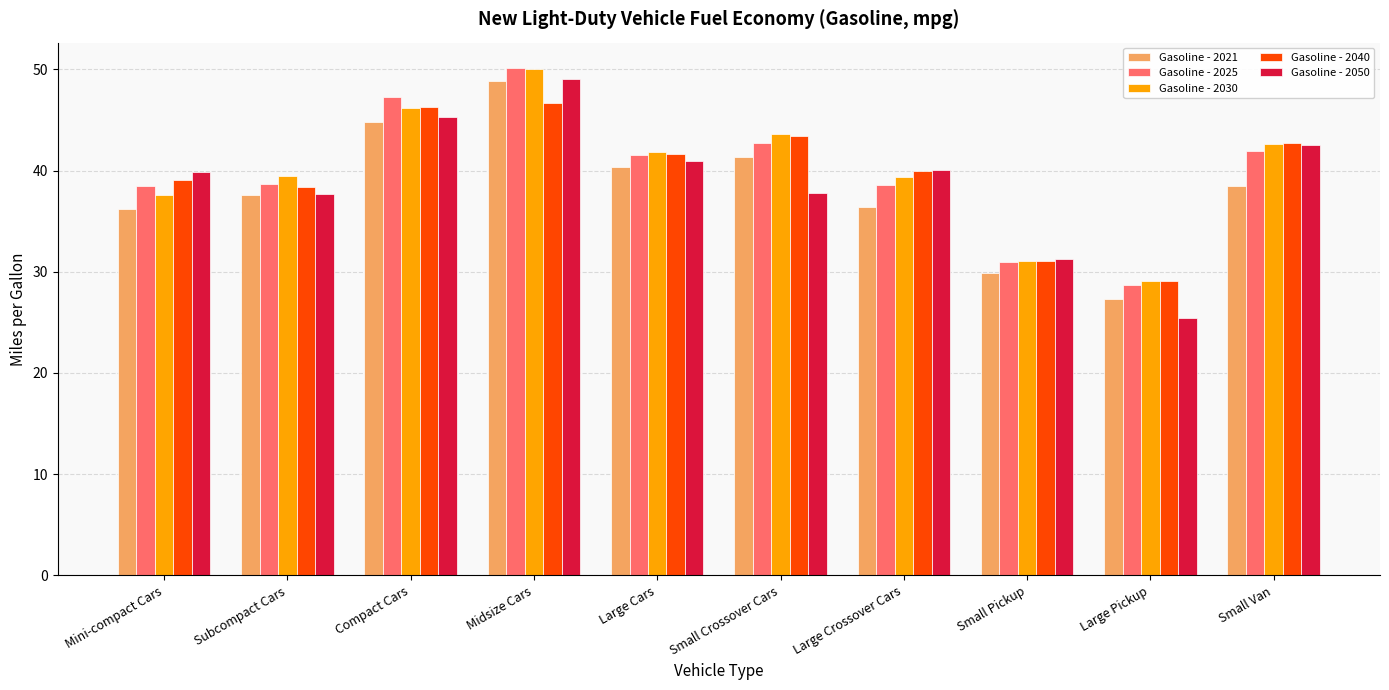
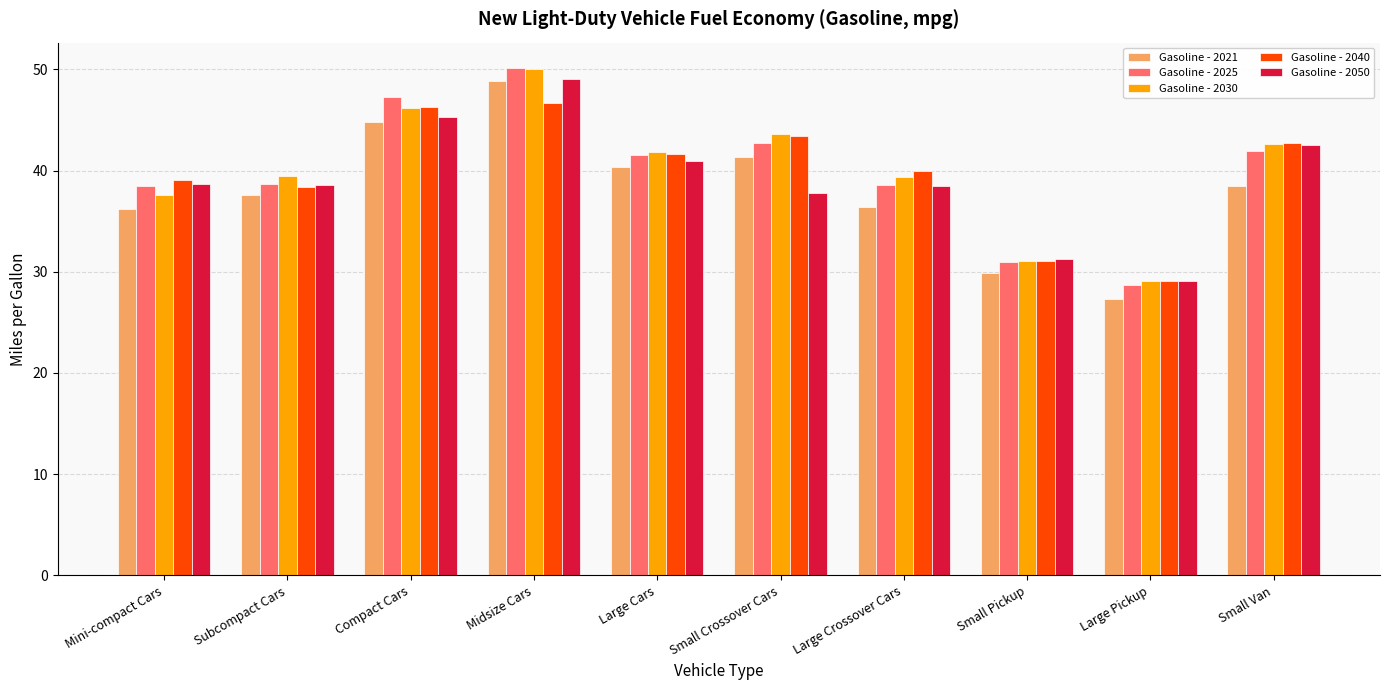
  {
    "Gasoline - 2030": {
      "Mini-compact Cars": 37.6,
      "Subcompact Cars": 39.4,
      "Compact Cars": 46.1,
      "Midsize Cars": 50.1,
      "Large Cars": 41.9,
      "Small Crossover Cars": 43.6,
      "Large Crossover Cars": 39.3,
      "Small Pickup": 31.0,
      "Large Pickup": 29.1,
      "Small Van": 42.6
    },
    "Gasoline - 2040": {
      "Mini-compact Cars": 39.0,
      "Subcompact Cars": 38.3,
      "Compact Cars": 46.3,
      "Midsize Cars": 46.6,
      "Large Cars": 41.7,
      "Small Crossover Cars": 43.4,
      "Large Crossover Cars": 40.0,
      "Small Pickup": 31.0,
      "Large Pickup": 29.1,
      "Small Van": 42.7
    },
    "Gasoline - 2050": {
-     "Mini-compact Cars": 39.9,
-     "Subcompact Cars": 37.6,
+     "Mini-compact Cars": 38.7,
+     "Subcompact Cars": 38.6,
      "Compact Cars": 45.3,
      "Midsize Cars": 49.1,
      "Large Cars": 40.9,
      "Small Crossover Cars": 37.8,
-     "Large Crossover Cars": 40.0,
+     "Large Crossover Cars": 38.5,
      "Small Pickup": 31.2,
-     "Large Pickup": 25.4,
+     "Large Pickup": 29.1,
      "Small Van": 42.6
    }
  }
